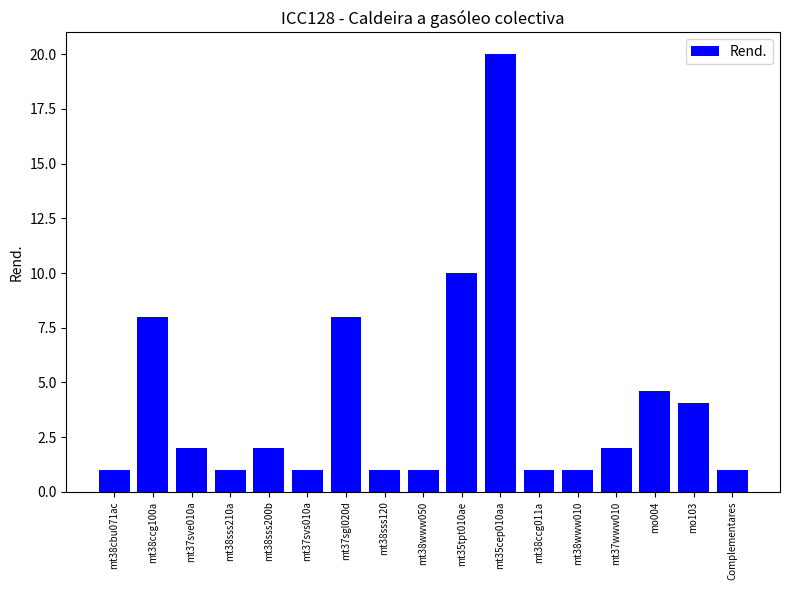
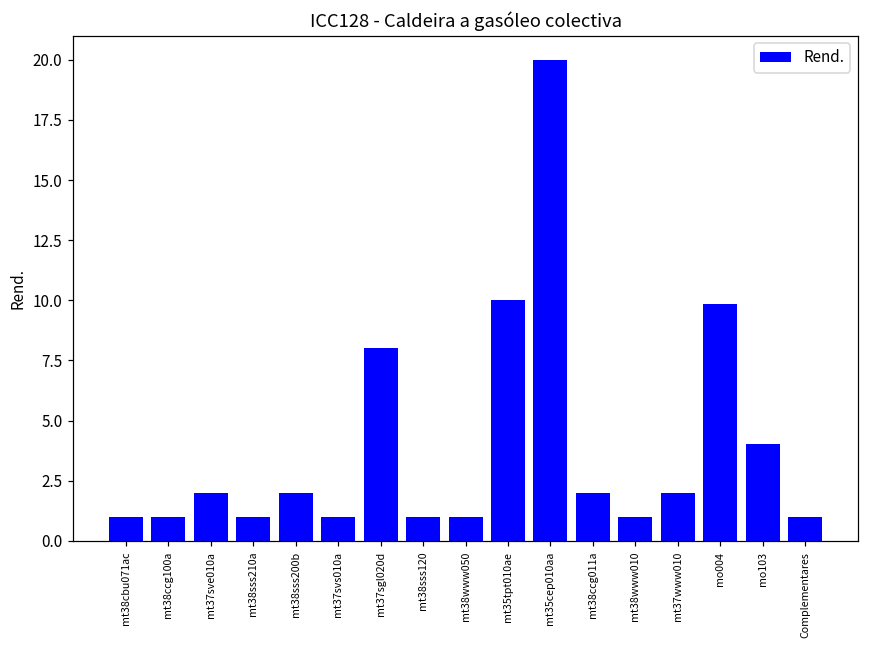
  {
    "mt38cbu071ac": 1.0,
-   "mt38ccg100a": 8,
+   "mt38ccg100a": 1,
    "mt37sve010a": 2.0,
    "mt38sss210a": 1.0,
    "mt38sss200b": 2.0,
    "mt37svs010a": 1.0,
    "mt37sgl020d": 8.0,
    "mt38sss120": 1.0,
    "mt38www050": 1.0,
    "mt35tpt010ae": 10.0,
    "mt35cep010aa": 20.0,
-   "mt38ccg011a": 1,
+   "mt38ccg011a": 2,
    "mt38www010": 1.0,
    "mt37www010": 2.0,
-   "mo004": 4.6,
+   "mo004": 9.9,
    "mo103": 4.0,
    "Complementares": 1.0
  }
